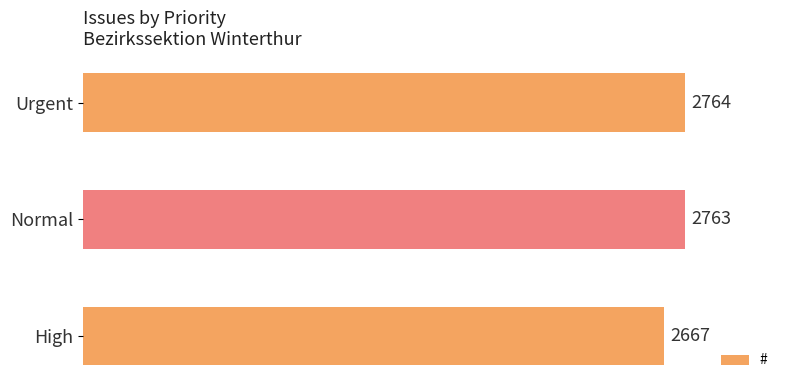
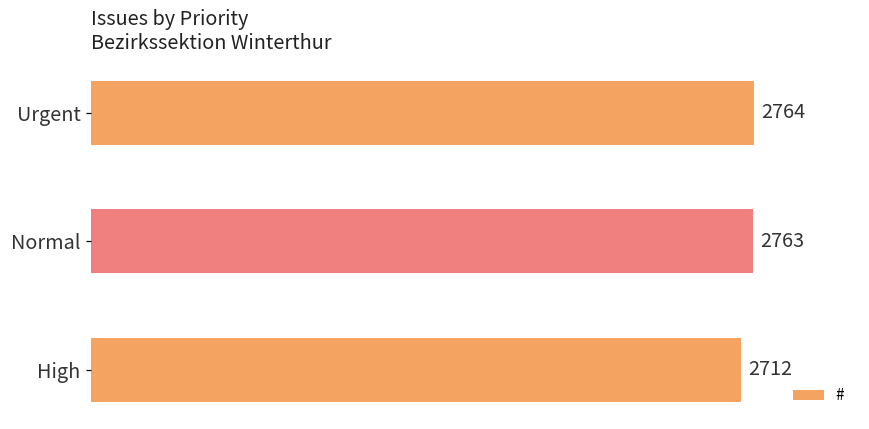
  {
    "Urgent": 2764,
    "Normal": 2763,
-   "High": 2667
+   "High": 2712
  }
